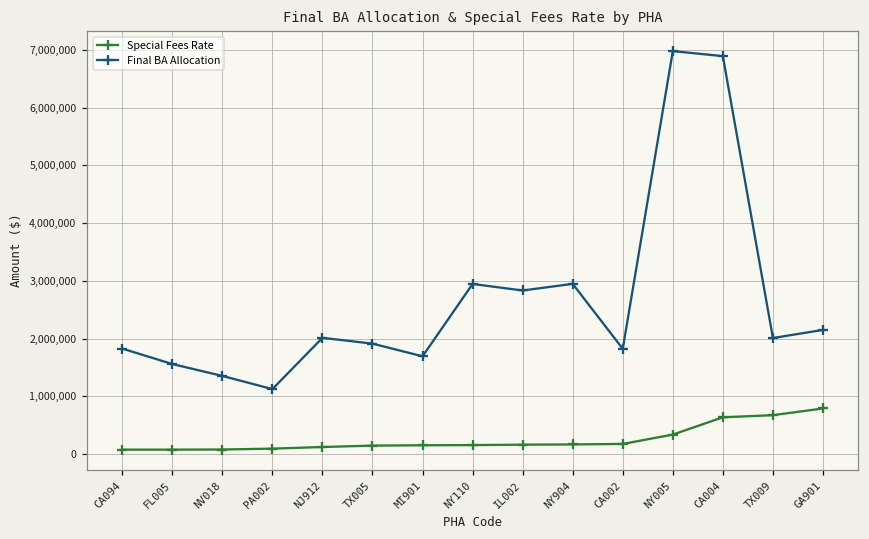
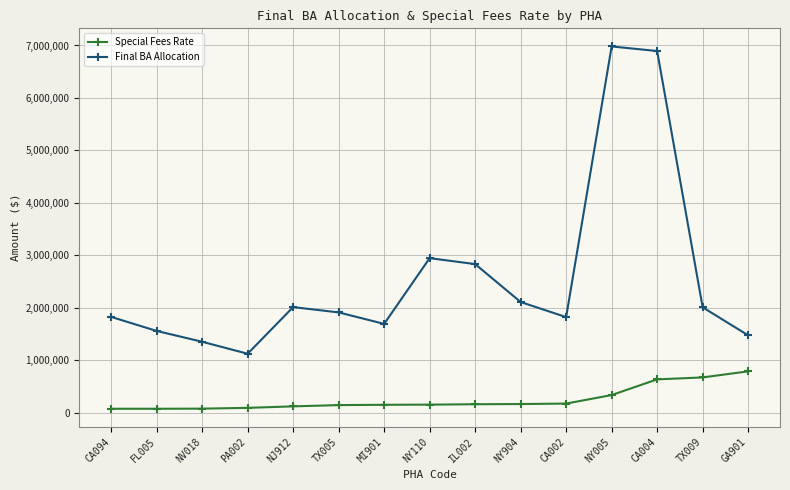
  {
    "Special Fees Rate": {
      "CA094": "100,000",
      "FL005": "100,000",
      "NV018": "100,000",
      "PA002": "100,000",
      "NJ912": "100,000",
      "TX005": "100,000",
      "MI901": "200,000",
      "NY110": "200,000",
      "IL002": "200,000",
      "NY904": "200,000",
      "CA002": "200,000",
      "NY005": "300,000",
      "CA004": "600,000",
      "TX009": "700,000",
      "GA901": "800,000"
    },
    "Final BA Allocation": {
      "CA094": "1,800,000",
      "FL005": "1,600,000",
      "NV018": "1,400,000",
      "PA002": "1,100,000",
      "NJ912": "2,000,000",
      "TX005": "1,900,000",
      "MI901": "1,700,000",
      "NY110": "2,900,000",
      "IL002": "2,800,000",
-     "NY904": "2,900,000",
+     "NY904": "2,100,000",
      "CA002": "1,800,000",
      "NY005": "7,000,000",
      "CA004": "6,900,000",
      "TX009": "2,000,000",
-     "GA901": "2,200,000"
+     "GA901": "1,500,000"
    }
  }
